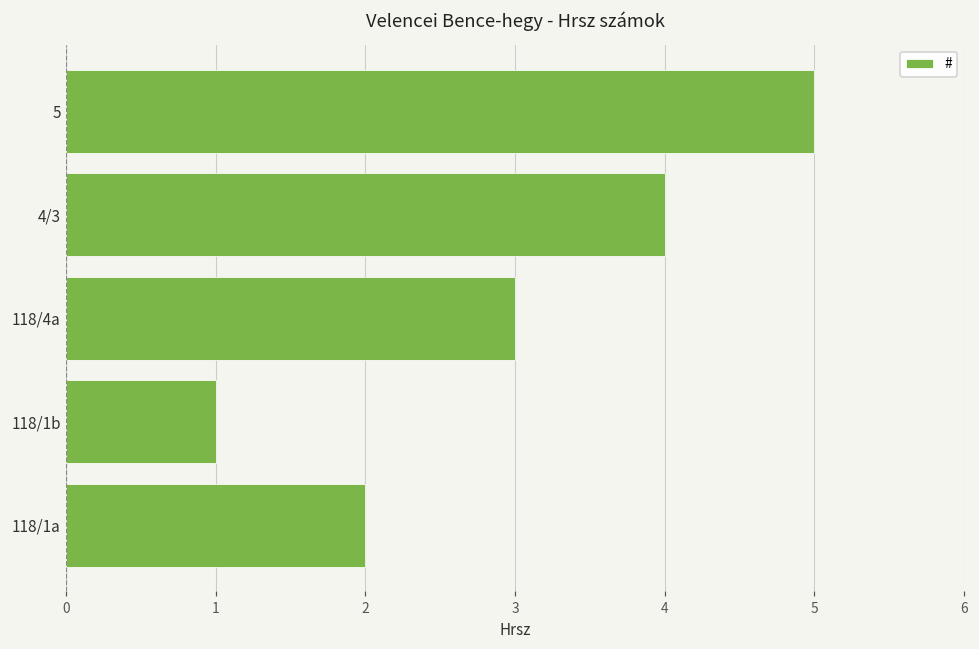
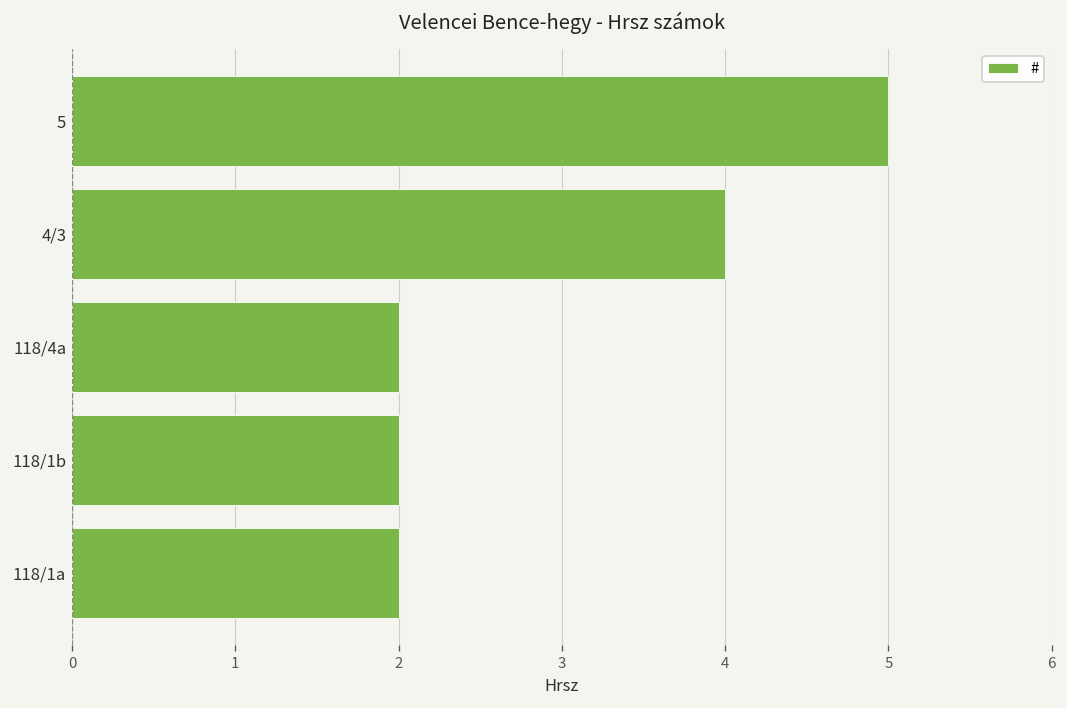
  {
    "5": 5,
    "4/3": 4,
-   "118/4a": 3,
-   "118/1b": 1,
+   "118/4a": 2,
+   "118/1b": 2,
    "118/1a": 2
  }
